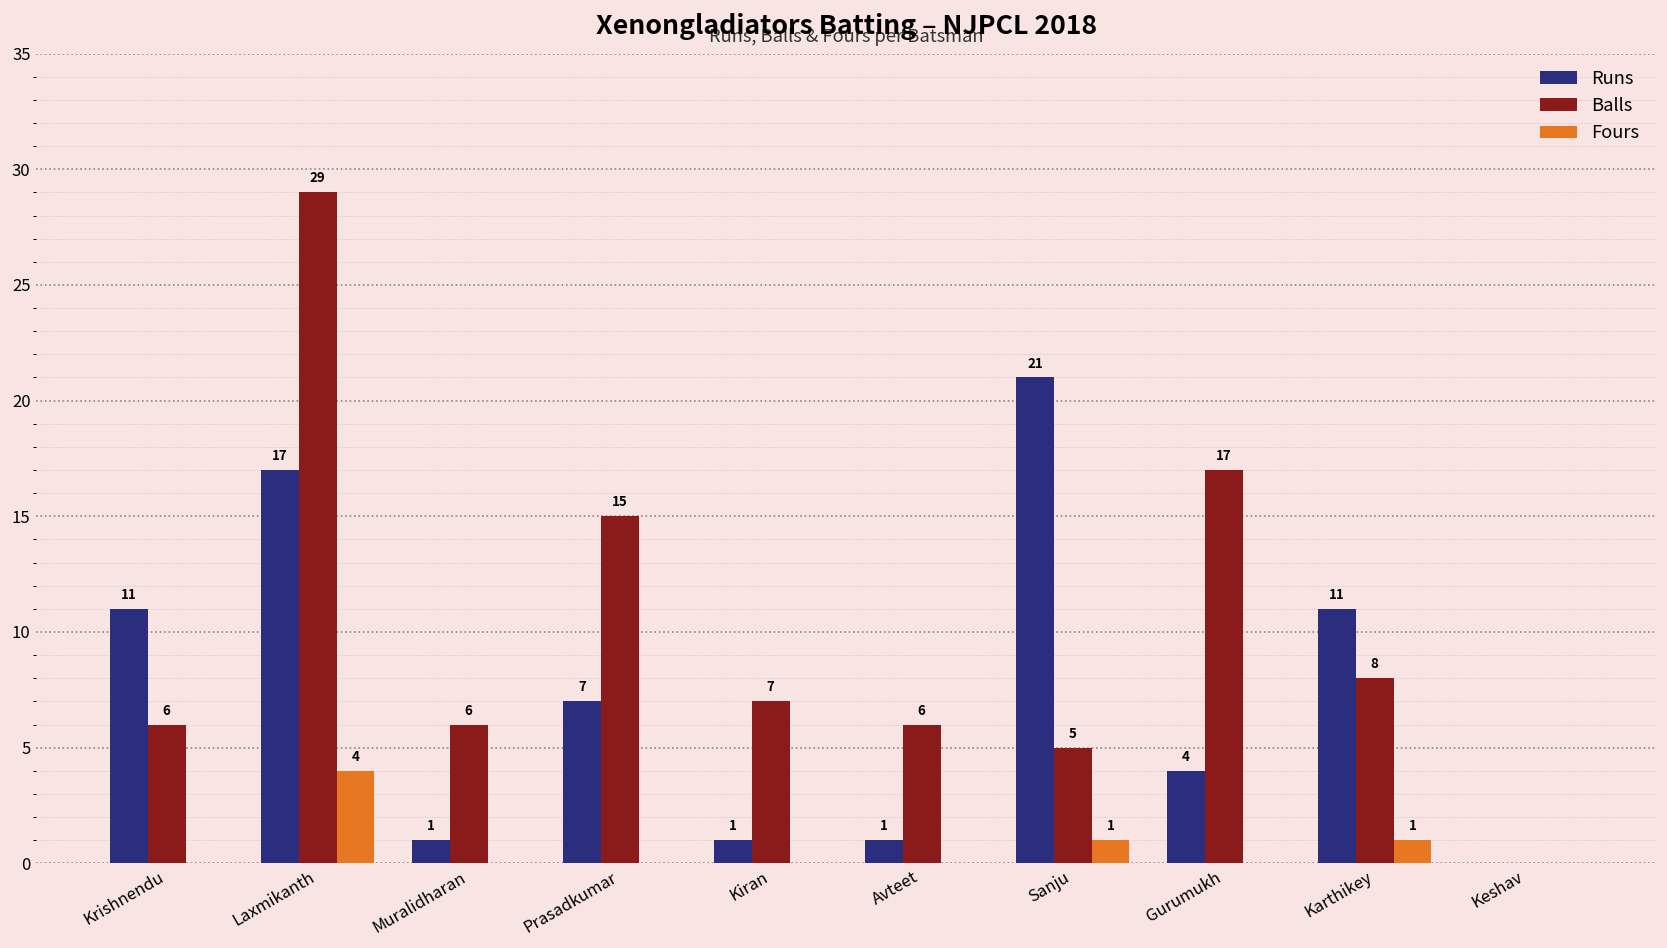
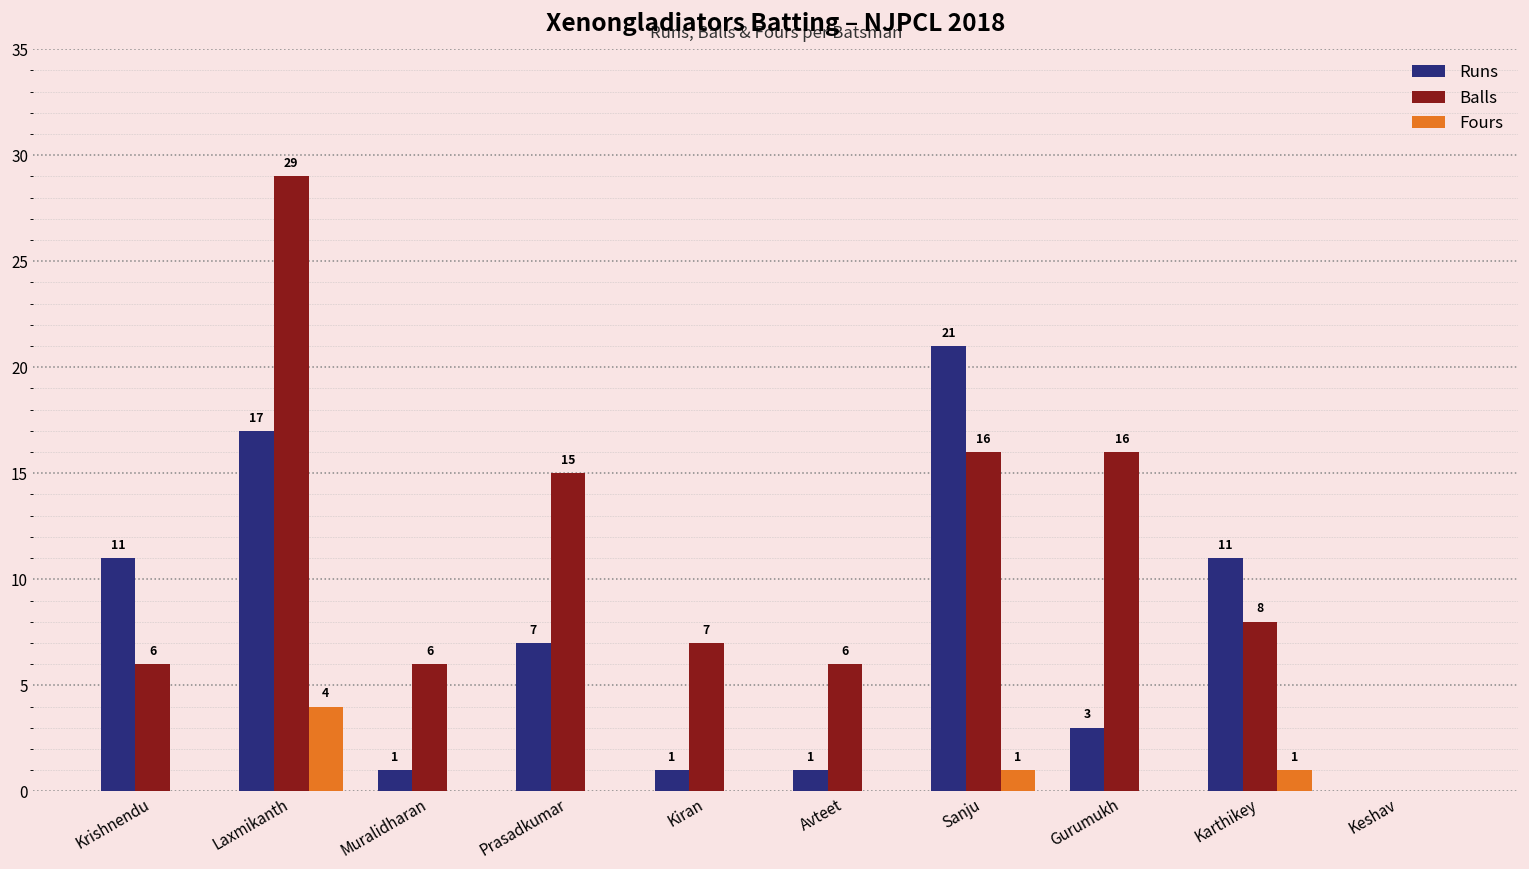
  {
    "Runs": {
      "Krishnendu": 11,
      "Laxmikanth": 17,
      "Muralidharan": 1,
      "Prasadkumar": 7,
      "Kiran": 1,
      "Avteet": 1,
      "Sanju": 21,
-     "Gurumukh": 4,
+     "Gurumukh": 3,
      "Karthikey": 11
    },
    "Balls": {
      "Krishnendu": 6,
      "Laxmikanth": 29,
      "Muralidharan": 6,
      "Prasadkumar": 15,
      "Kiran": 7,
      "Avteet": 6,
-     "Sanju": 5,
-     "Gurumukh": 17,
+     "Sanju": 16,
+     "Gurumukh": 16,
      "Karthikey": 8
    },
    "Fours": {
      "Laxmikanth": 4,
      "Sanju": 1,
      "Karthikey": 1
    }
  }
